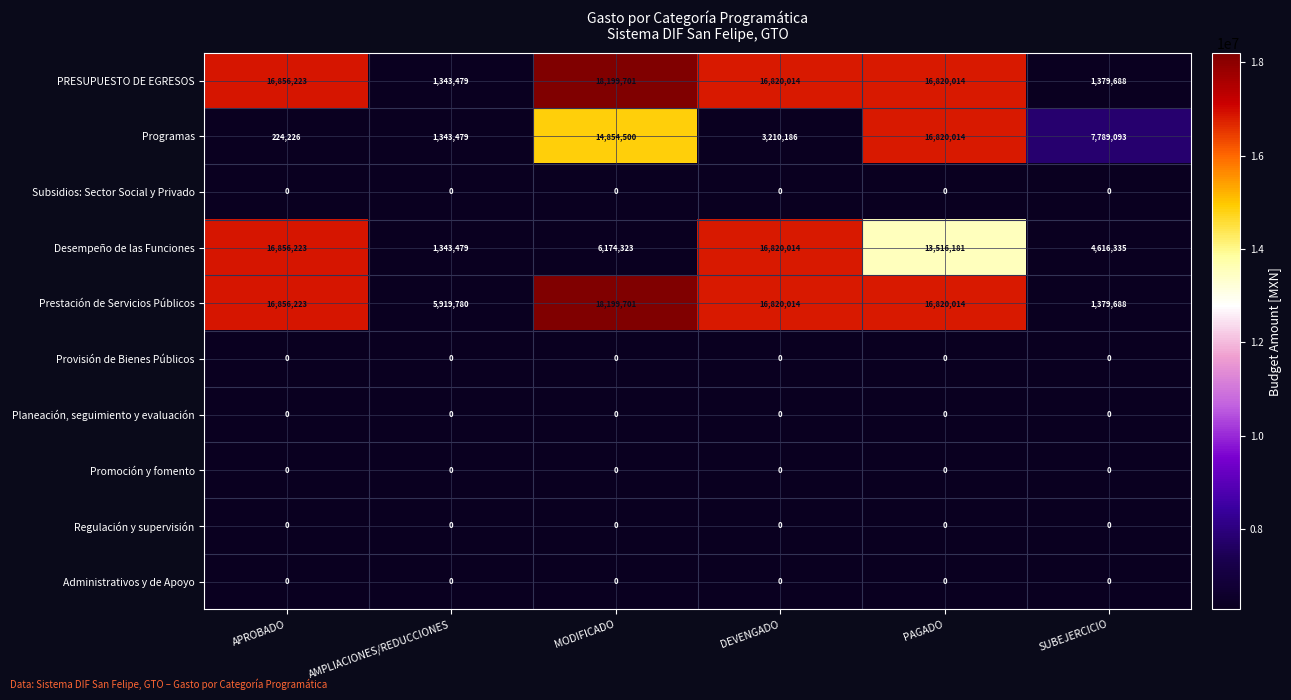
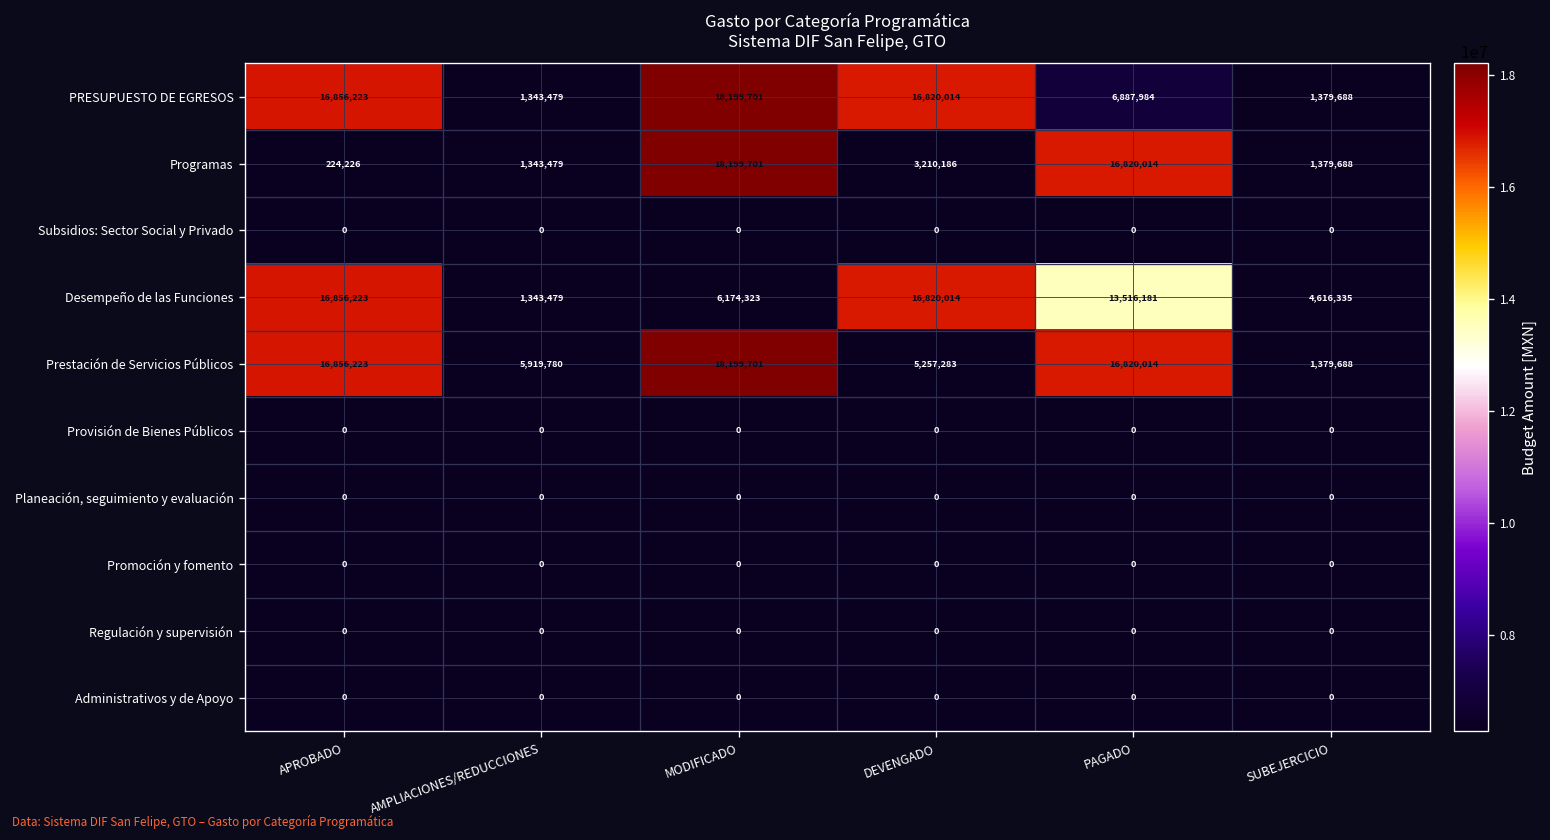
  {
    "PRESUPUESTO DE EGRESOS": {
      "APROBADO": "16,856,223",
      "AMPLIACIONES/REDUCCIONES": "1,343,479",
      "MODIFICADO": "18,199,701",
      "DEVENGADO": "16,820,014",
-     "PAGADO": "16,820,014",
+     "PAGADO": "6,887,984",
      "SUBEJERCICIO": "1,379,688"
    },
    "Programas": {
      "APROBADO": "224,226",
      "AMPLIACIONES/REDUCCIONES": "1,343,479",
-     "MODIFICADO": "14,854,500",
+     "MODIFICADO": "18,199,701",
      "DEVENGADO": "3,210,186",
      "PAGADO": "16,820,014",
-     "SUBEJERCICIO": "7,789,093"
+     "SUBEJERCICIO": "1,379,688"
    },
    "Subsidios: Sector Social y Privado": {
      "APROBADO": "0",
      "AMPLIACIONES/REDUCCIONES": "0",
      "MODIFICADO": "0",
      "DEVENGADO": "0",
      "PAGADO": "0",
      "SUBEJERCICIO": "0"
    },
    "Desempeño de las Funciones": {
      "APROBADO": "16,856,223",
      "AMPLIACIONES/REDUCCIONES": "1,343,479",
      "MODIFICADO": "6,174,323",
      "DEVENGADO": "16,820,014",
      "PAGADO": "13,516,181",
      "SUBEJERCICIO": "4,616,335"
    },
    "Prestación de Servicios Públicos": {
      "APROBADO": "16,856,223",
      "AMPLIACIONES/REDUCCIONES": "5,919,780",
      "MODIFICADO": "18,199,701",
-     "DEVENGADO": "16,820,014",
+     "DEVENGADO": "5,257,283",
      "PAGADO": "16,820,014",
      "SUBEJERCICIO": "1,379,688"
    },
    "Provisión de Bienes Públicos": {
      "APROBADO": "0",
      "AMPLIACIONES/REDUCCIONES": "0",
      "MODIFICADO": "0",
      "DEVENGADO": "0",
      "PAGADO": "0",
      "SUBEJERCICIO": "0"
    },
    "Planeación, seguimiento y evaluación": {
      "APROBADO": "0",
      "AMPLIACIONES/REDUCCIONES": "0",
      "MODIFICADO": "0",
      "DEVENGADO": "0",
      "PAGADO": "0",
      "SUBEJERCICIO": "0"
    },
    "Promoción y fomento": {
      "APROBADO": "0",
      "AMPLIACIONES/REDUCCIONES": "0",
      "MODIFICADO": "0",
      "DEVENGADO": "0",
      "PAGADO": "0",
      "SUBEJERCICIO": "0"
    },
    "Regulación y supervisión": {
      "APROBADO": "0",
      "AMPLIACIONES/REDUCCIONES": "0",
      "MODIFICADO": "0",
      "DEVENGADO": "0",
      "PAGADO": "0",
      "SUBEJERCICIO": "0"
    },
    "Administrativos y de Apoyo": {
      "APROBADO": "0",
      "AMPLIACIONES/REDUCCIONES": "0",
      "MODIFICADO": "0",
      "DEVENGADO": "0",
      "PAGADO": "0",
      "SUBEJERCICIO": "0"
    }
  }
